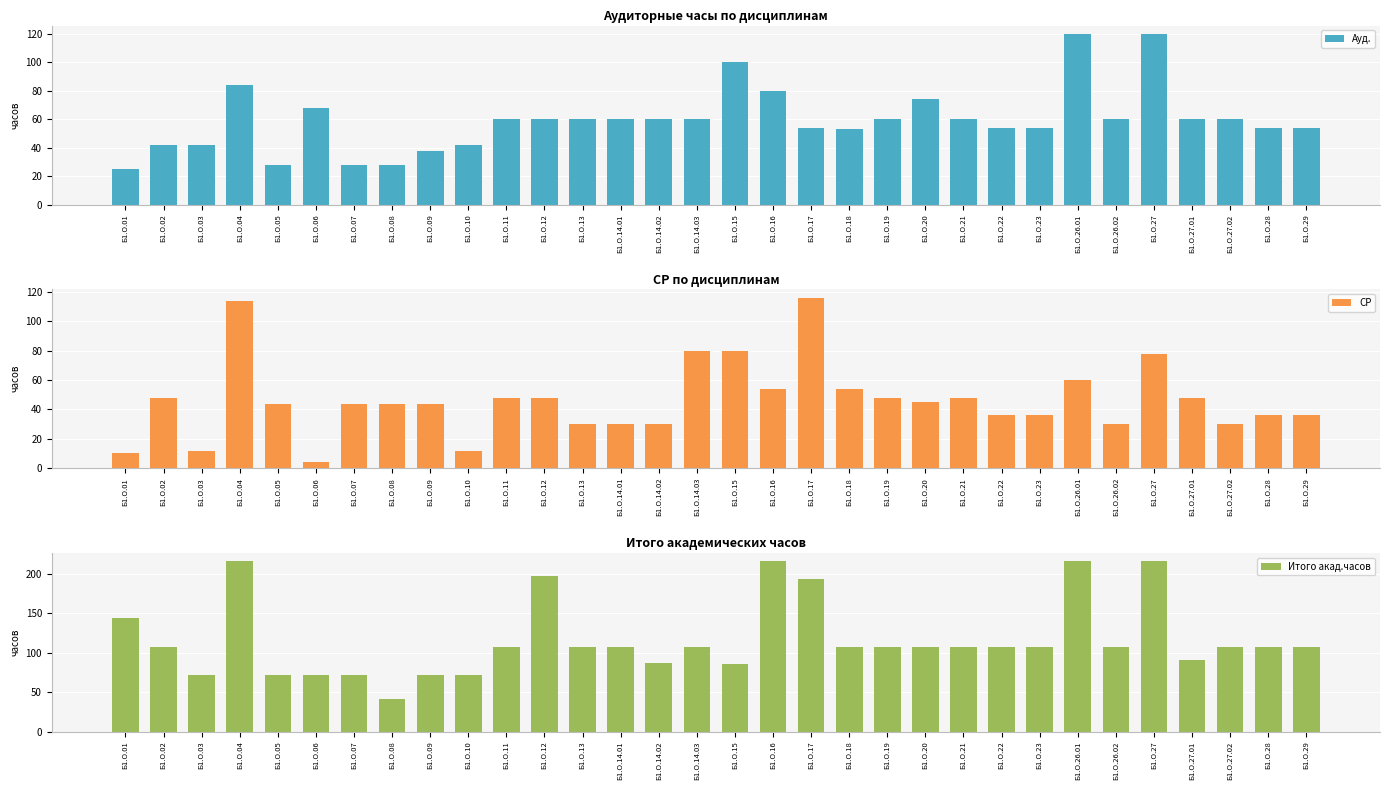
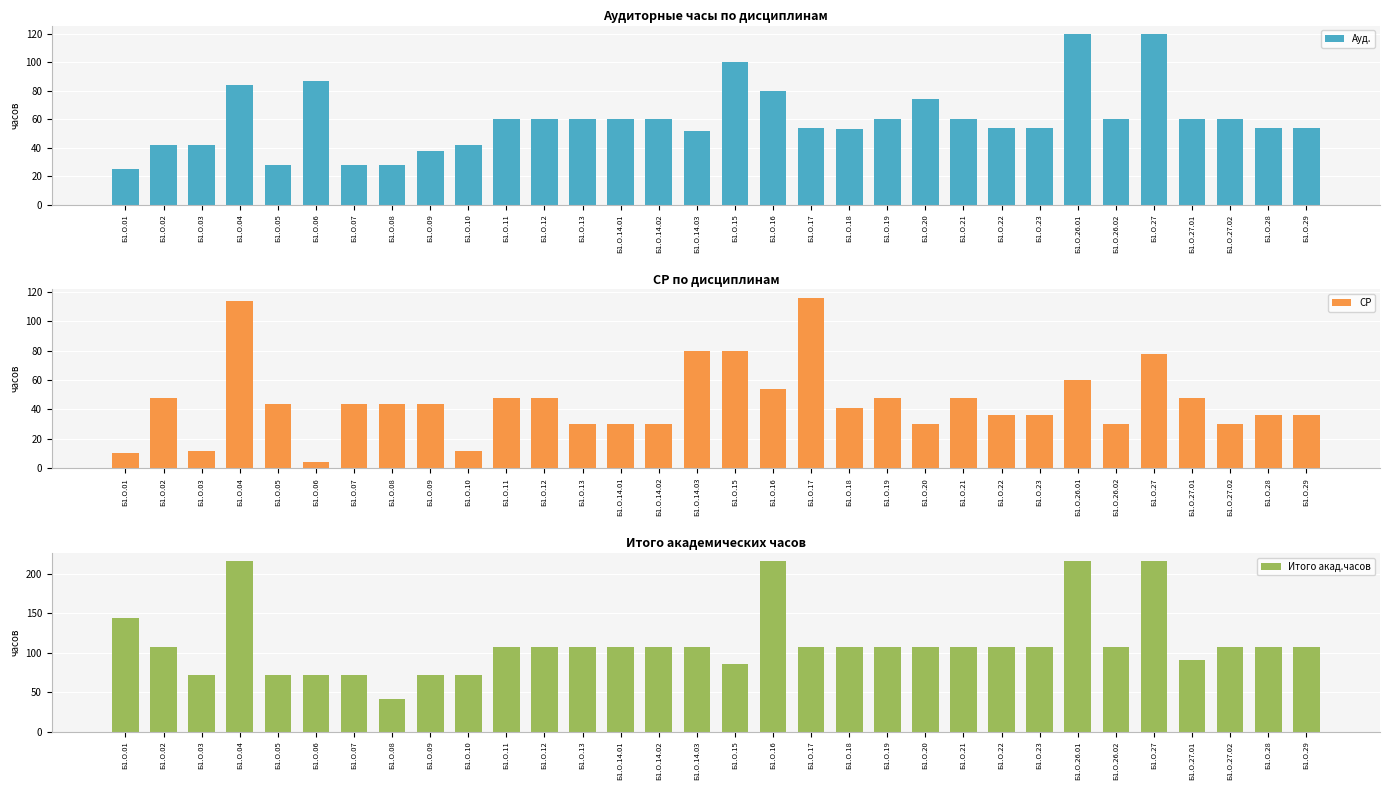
  {
    "Аудиторные часы по дисциплинам": {
      "Б1.О.01": 25,
      "Б1.О.02": 42,
      "Б1.О.03": 42,
      "Б1.О.04": 84,
      "Б1.О.05": 28,
-     "Б1.О.06": 68,
+     "Б1.О.06": 87,
      "Б1.О.07": 28,
      "Б1.О.08": 28,
      "Б1.О.09": 38,
      "Б1.О.10": 42,
      "Б1.О.11": 60,
      "Б1.О.12": 60,
      "Б1.О.13": 60,
      "Б1.О.14.01": 60,
      "Б1.О.14.02": 60,
-     "Б1.О.14.03": 60,
+     "Б1.О.14.03": 52,
      "Б1.О.15": 100,
      "Б1.О.16": 80,
      "Б1.О.17": 54,
      "Б1.О.18": 53,
      "Б1.О.19": 60,
      "Б1.О.20": 74,
      "Б1.О.21": 60,
      "Б1.О.22": 54,
      "Б1.О.23": 54,
      "Б1.О.26.01": 120,
      "Б1.О.26.02": 60,
      "Б1.О.27": 120,
      "Б1.О.27.01": 60,
      "Б1.О.27.02": 60,
      "Б1.О.28": 54,
      "Б1.О.29": 54
    },
    "СР по дисциплинам": {
      "Б1.О.01": 10,
      "Б1.О.02": 48,
      "Б1.О.03": 12,
      "Б1.О.04": 114,
      "Б1.О.05": 44,
      "Б1.О.06": 4,
      "Б1.О.07": 44,
      "Б1.О.08": 44,
      "Б1.О.09": 44,
      "Б1.О.10": 12,
      "Б1.О.11": 48,
      "Б1.О.12": 48,
      "Б1.О.13": 30,
      "Б1.О.14.01": 30,
      "Б1.О.14.02": 30,
      "Б1.О.14.03": 80,
      "Б1.О.15": 80,
      "Б1.О.16": 54,
      "Б1.О.17": 116,
-     "Б1.О.18": 54,
+     "Б1.О.18": 41,
      "Б1.О.19": 48,
-     "Б1.О.20": 45,
+     "Б1.О.20": 30,
      "Б1.О.21": 48,
      "Б1.О.22": 36,
      "Б1.О.23": 36,
      "Б1.О.26.01": 60,
      "Б1.О.26.02": 30,
      "Б1.О.27": 78,
      "Б1.О.27.01": 48,
      "Б1.О.27.02": 30,
      "Б1.О.28": 36,
      "Б1.О.29": 36
    },
    "Итого академических часов": {
      "Б1.О.01": 140,
      "Б1.О.02": 110,
      "Б1.О.03": 70,
      "Б1.О.04": 220,
      "Б1.О.05": 70,
      "Б1.О.06": 70,
      "Б1.О.07": 70,
      "Б1.О.08": 40,
      "Б1.О.09": 70,
      "Б1.О.10": 70,
      "Б1.О.11": 110,
-     "Б1.О.12": 200,
+     "Б1.О.12": 110,
      "Б1.О.13": 110,
      "Б1.О.14.01": 110,
-     "Б1.О.14.02": 90,
+     "Б1.О.14.02": 110,
      "Б1.О.14.03": 110,
      "Б1.О.15": 90,
      "Б1.О.16": 220,
-     "Б1.О.17": 190,
+     "Б1.О.17": 110,
      "Б1.О.18": 110,
      "Б1.О.19": 110,
      "Б1.О.20": 110,
      "Б1.О.21": 110,
      "Б1.О.22": 110,
      "Б1.О.23": 110,
      "Б1.О.26.01": 220,
      "Б1.О.26.02": 110,
      "Б1.О.27": 220,
      "Б1.О.27.01": 90,
      "Б1.О.27.02": 110,
      "Б1.О.28": 110,
      "Б1.О.29": 110
    }
  }
